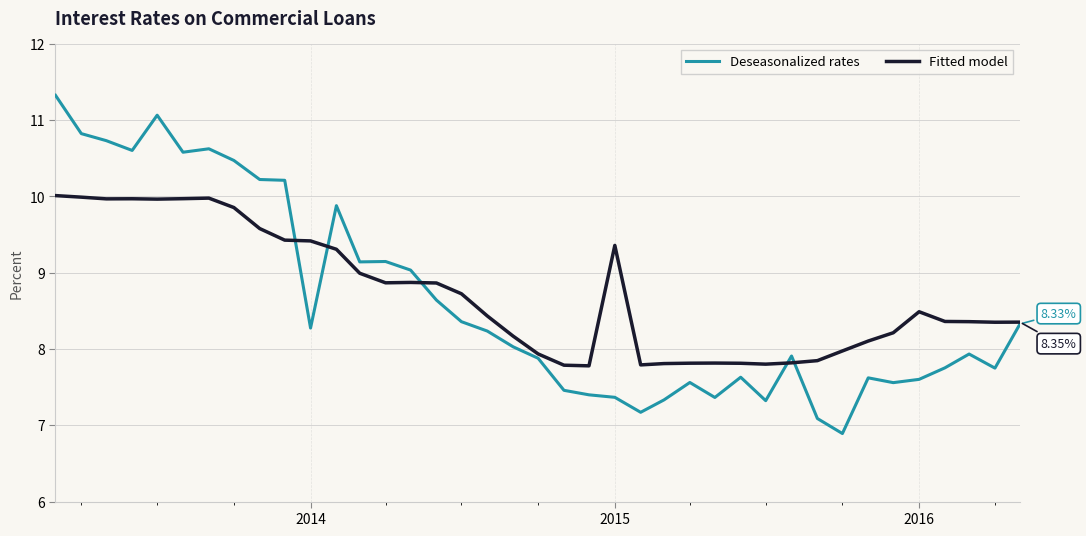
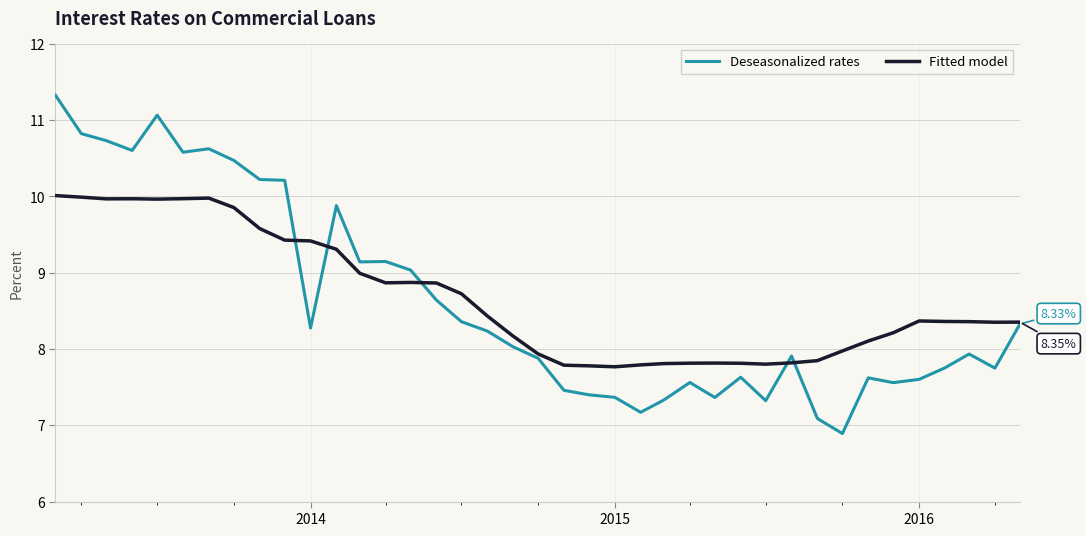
  {
    "Deseasonalized rates": {
      "2014": 8.3,
      "2015": 7.4,
      "2016": 7.6
    },
    "Fitted model": {
      "2014": 9.4,
-     "2015": 9.4,
-     "2016": 8.5
+     "2015": 7.8,
+     "2016": 8.4
    }
  }
